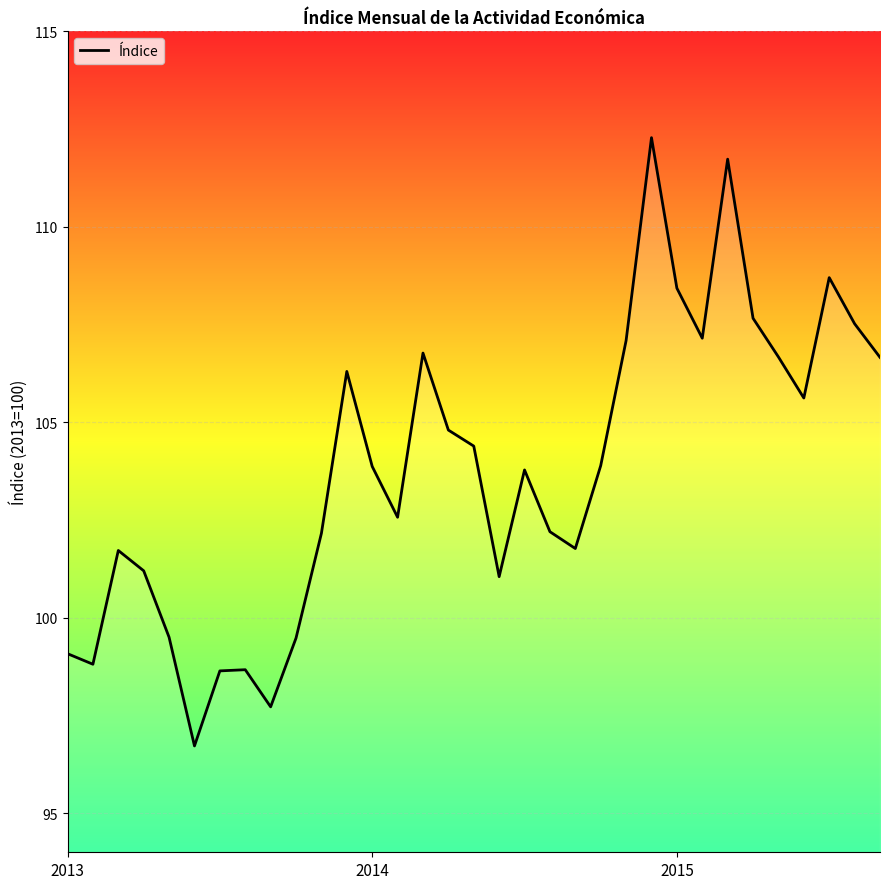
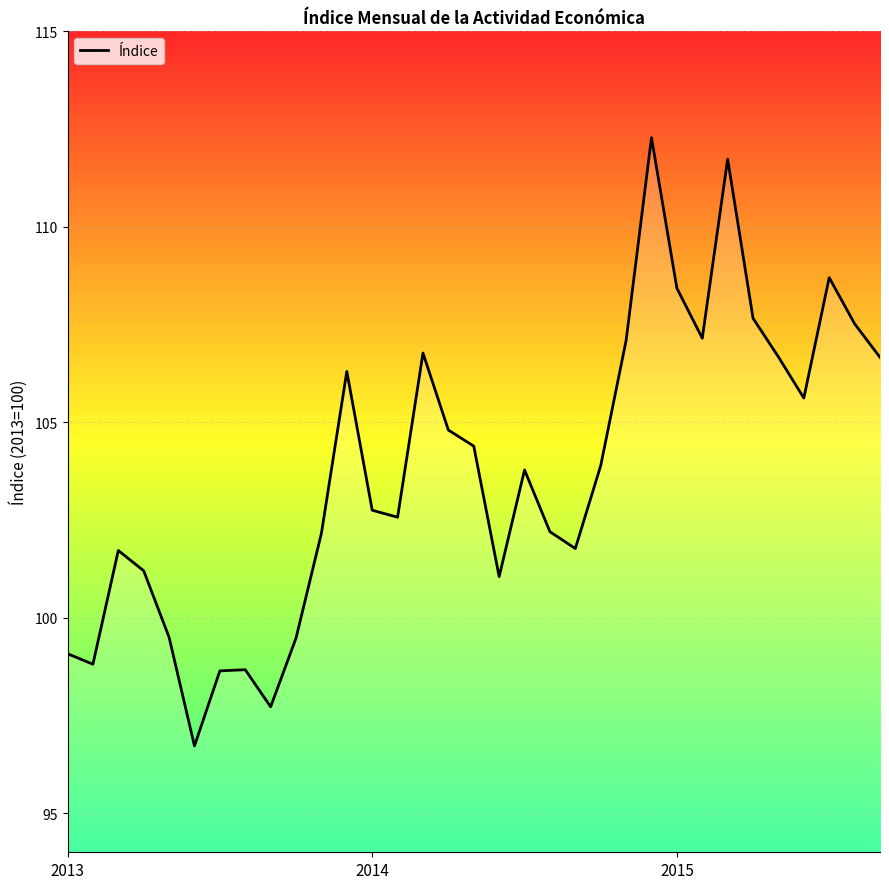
  {
    "2013": 99.1,
-   "2014": 103.9,
+   "2014": 102.8,
    "2015": 108.4
  }
